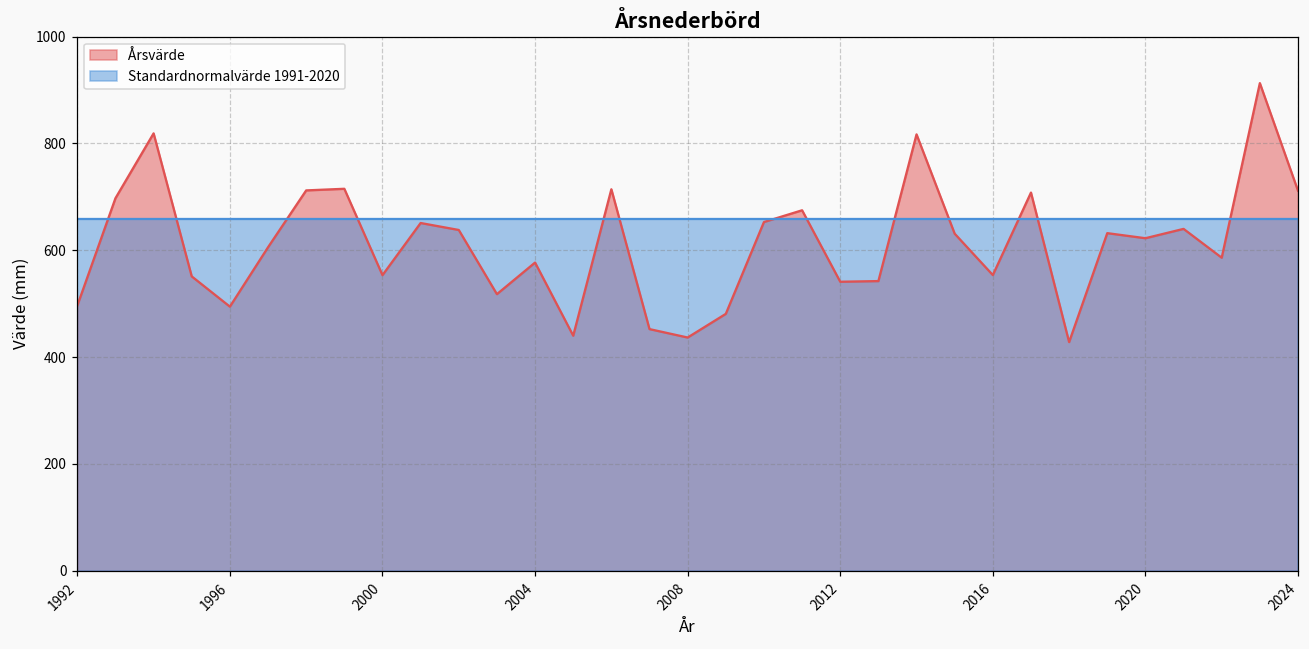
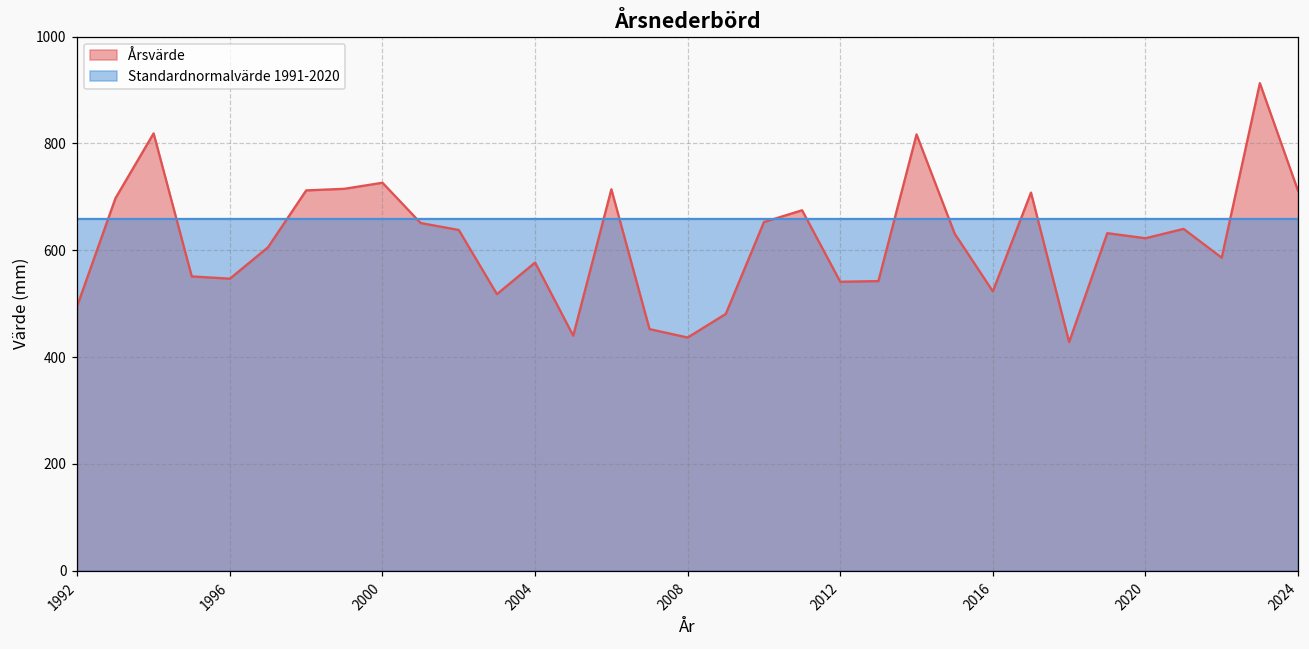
  {
    "Årsvärde": {
      "1992": 500,
-     "1996": 490,
-     "2000": 550,
+     "1996": 550,
+     "2000": 730,
      "2004": 580,
      "2008": 440,
      "2012": 540,
-     "2016": 550,
+     "2016": 520,
      "2020": 620,
      "2024": 710
    },
    "Standardnormalvärde 1991-2020": {
      "1992": 660,
      "1996": 660,
      "2000": 660,
      "2004": 660,
      "2008": 660,
      "2012": 660,
      "2016": 660,
      "2020": 660,
      "2024": 660
    }
  }
